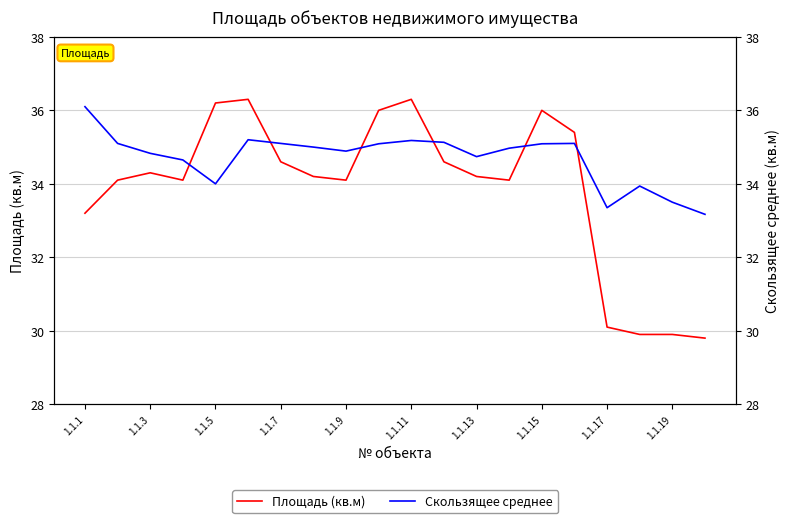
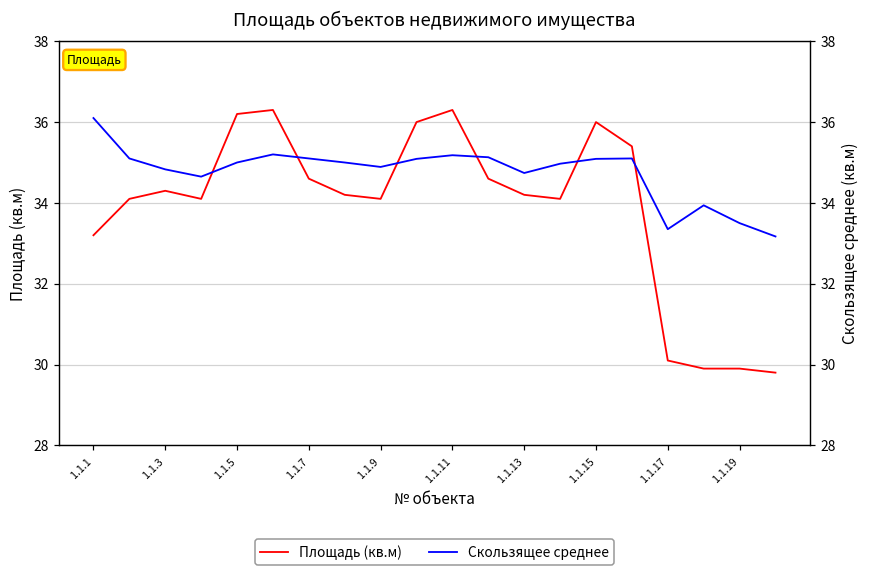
  {
    "Площадь (кв.м)": {
      "1.1.1": 33.2,
      "1.1.3": 34.3,
      "1.1.5": 36.2,
      "1.1.7": 34.6,
      "1.1.9": 34.1,
      "1.1.11": 36.3,
      "1.1.13": 34.2,
      "1.1.15": 36.0,
      "1.1.17": 30.1,
      "1.1.19": 29.9
    },
    "Скользящее среднее": {
      "1.1.1": 36.1,
      "1.1.3": 34.8,
-     "1.1.5": 34,
+     "1.1.5": 35,
      "1.1.7": 35.1,
      "1.1.9": 34.9,
      "1.1.11": 35.2,
      "1.1.13": 34.7,
      "1.1.15": 35.1,
      "1.1.17": 33.4,
      "1.1.19": 33.5
    }
  }
